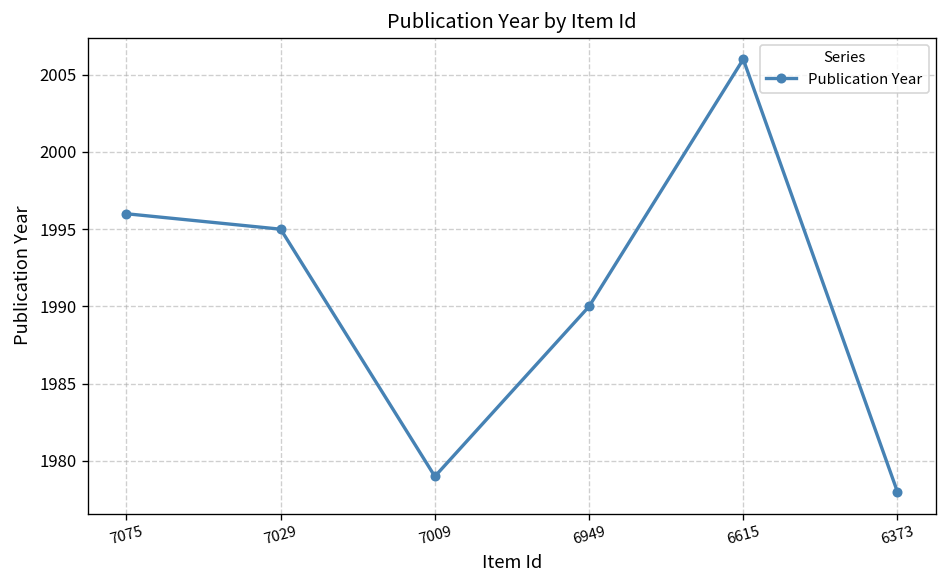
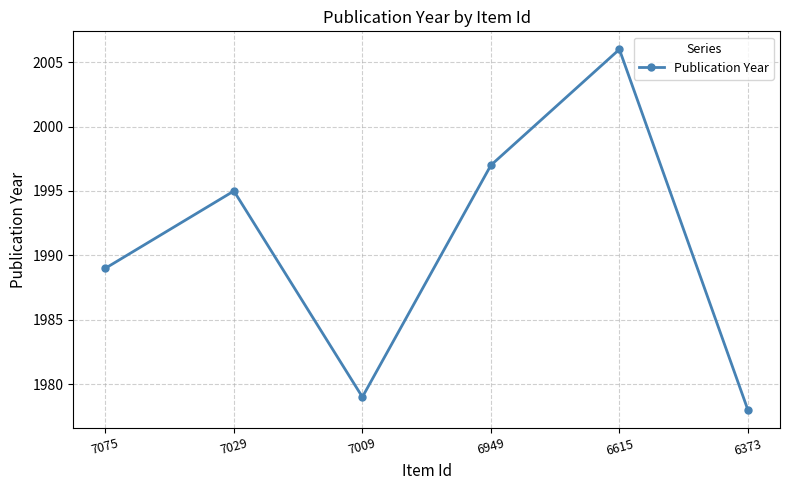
  {
-   "7075": 1996,
+   "7075": 1989,
    "7029": 1995,
    "7009": 1979,
-   "6949": 1990,
+   "6949": 1997,
    "6615": 2006,
    "6373": 1978
  }
